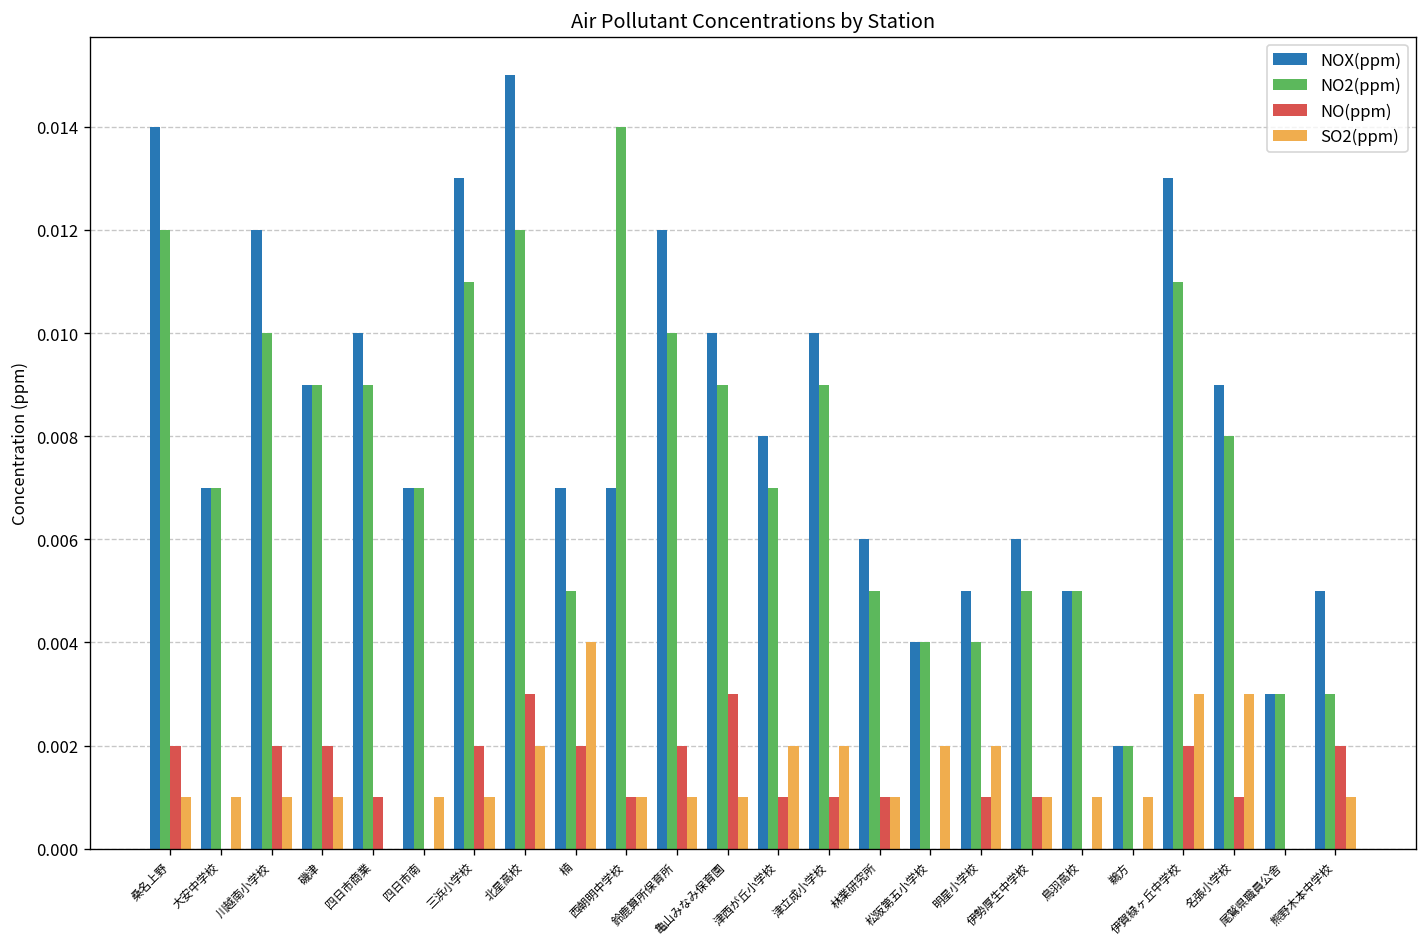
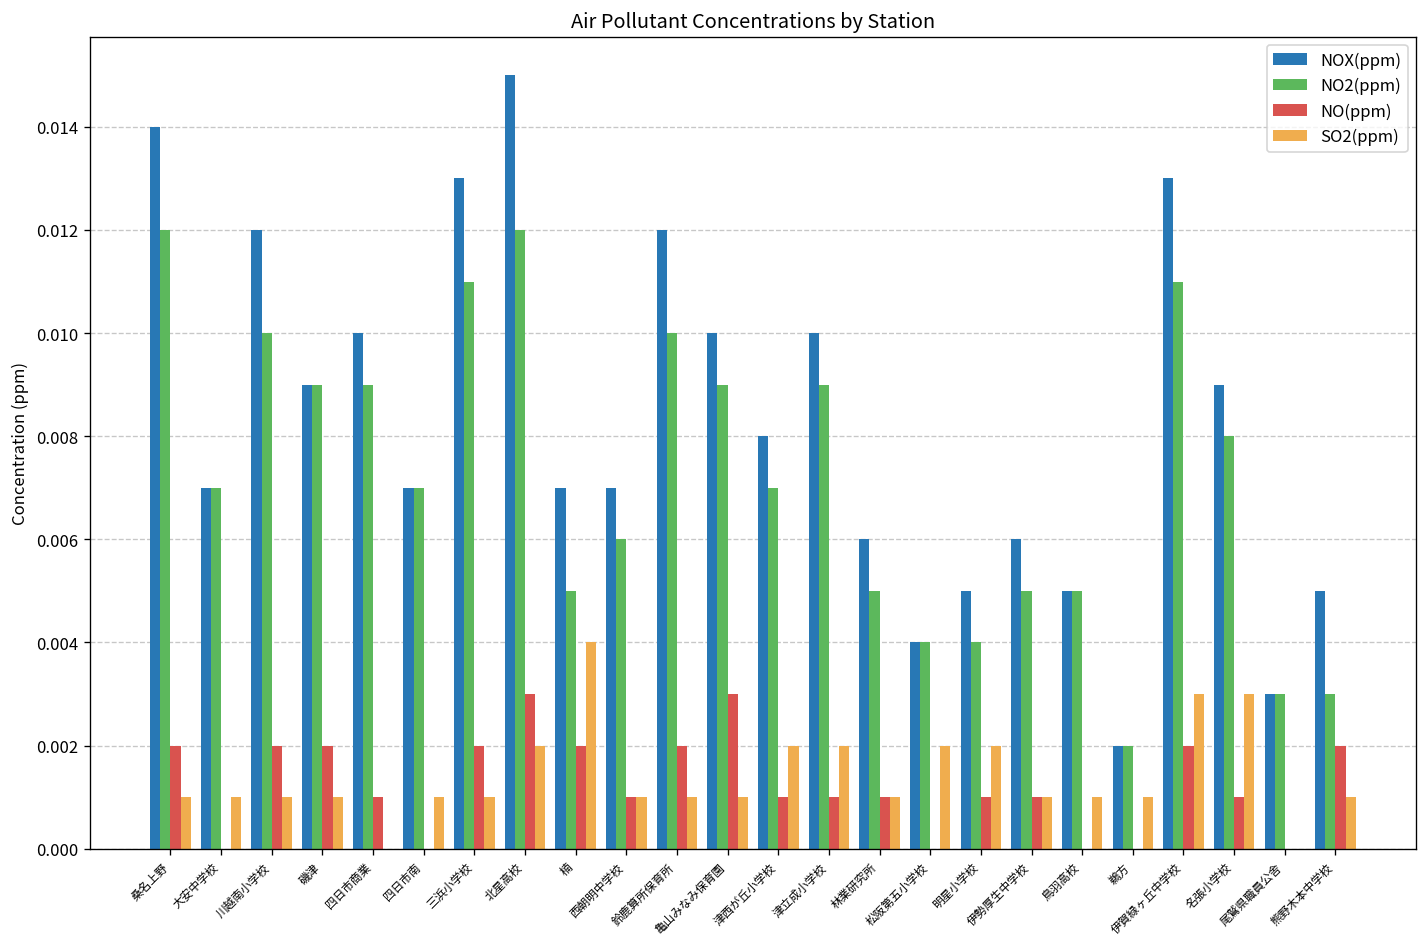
  {
    "NOX(ppm)": {
      "桑名上野": 0.014,
      "大安中学校": 0.007,
      "川越南小学校": 0.012,
      "磯津": 0.009,
      "四日市商業": 0.010,
      "四日市南": 0.007,
      "三浜小学校": 0.013,
      "北星高校": 0.015,
      "楠": 0.007,
      "西朝明中学校": 0.007,
      "鈴鹿算所保育所": 0.012,
      "亀山みなみ保育園": 0.010,
      "津西が丘小学校": 0.008,
      "津立成小学校": 0.010,
      "林業研究所": 0.006,
      "松阪第五小学校": 0.004,
      "明星小学校": 0.005,
      "伊勢厚生中学校": 0.006,
      "鳥羽高校": 0.005,
      "鵜方": 0.002,
      "伊賀緑ヶ丘中学校": 0.013,
      "名張小学校": 0.009,
      "尾鷲県職員公舎": 0.003,
      "熊野木本中学校": 0.005
    },
    "NO2(ppm)": {
      "桑名上野": 0.012,
      "大安中学校": 0.007,
      "川越南小学校": 0.010,
      "磯津": 0.009,
      "四日市商業": 0.009,
      "四日市南": 0.007,
      "三浜小学校": 0.011,
      "北星高校": 0.012,
      "楠": 0.005,
-     "西朝明中学校": 0.014,
+     "西朝明中学校": 0.006,
      "鈴鹿算所保育所": 0.010,
      "亀山みなみ保育園": 0.009,
      "津西が丘小学校": 0.007,
      "津立成小学校": 0.009,
      "林業研究所": 0.005,
      "松阪第五小学校": 0.004,
      "明星小学校": 0.004,
      "伊勢厚生中学校": 0.005,
      "鳥羽高校": 0.005,
      "鵜方": 0.002,
      "伊賀緑ヶ丘中学校": 0.011,
      "名張小学校": 0.008,
      "尾鷲県職員公舎": 0.003,
      "熊野木本中学校": 0.003
    },
    "NO(ppm)": {
      "桑名上野": 0.002,
      "大安中学校": 0.000,
      "川越南小学校": 0.002,
      "磯津": 0.002,
      "四日市商業": 0.001,
      "四日市南": 0.000,
      "三浜小学校": 0.002,
      "北星高校": 0.003,
      "楠": 0.002,
      "西朝明中学校": 0.001,
      "鈴鹿算所保育所": 0.002,
      "亀山みなみ保育園": 0.003,
      "津西が丘小学校": 0.001,
      "津立成小学校": 0.001,
      "林業研究所": 0.001,
      "松阪第五小学校": 0.000,
      "明星小学校": 0.001,
      "伊勢厚生中学校": 0.001,
      "鳥羽高校": 0.000,
      "鵜方": 0.000,
      "伊賀緑ヶ丘中学校": 0.002,
      "名張小学校": 0.001,
      "尾鷲県職員公舎": 0.000,
      "熊野木本中学校": 0.002
    },
    "SO2(ppm)": {
      "桑名上野": 0.001,
      "大安中学校": 0.001,
      "川越南小学校": 0.001,
      "磯津": 0.001,
      "四日市商業": 0.000,
      "四日市南": 0.001,
      "三浜小学校": 0.001,
      "北星高校": 0.002,
      "楠": 0.004,
      "西朝明中学校": 0.001,
      "鈴鹿算所保育所": 0.001,
      "亀山みなみ保育園": 0.001,
      "津西が丘小学校": 0.002,
      "津立成小学校": 0.002,
      "林業研究所": 0.001,
      "松阪第五小学校": 0.002,
      "明星小学校": 0.002,
      "伊勢厚生中学校": 0.001,
      "鳥羽高校": 0.001,
      "鵜方": 0.001,
      "伊賀緑ヶ丘中学校": 0.003,
      "名張小学校": 0.003,
      "尾鷲県職員公舎": 0.000,
      "熊野木本中学校": 0.001
    }
  }
